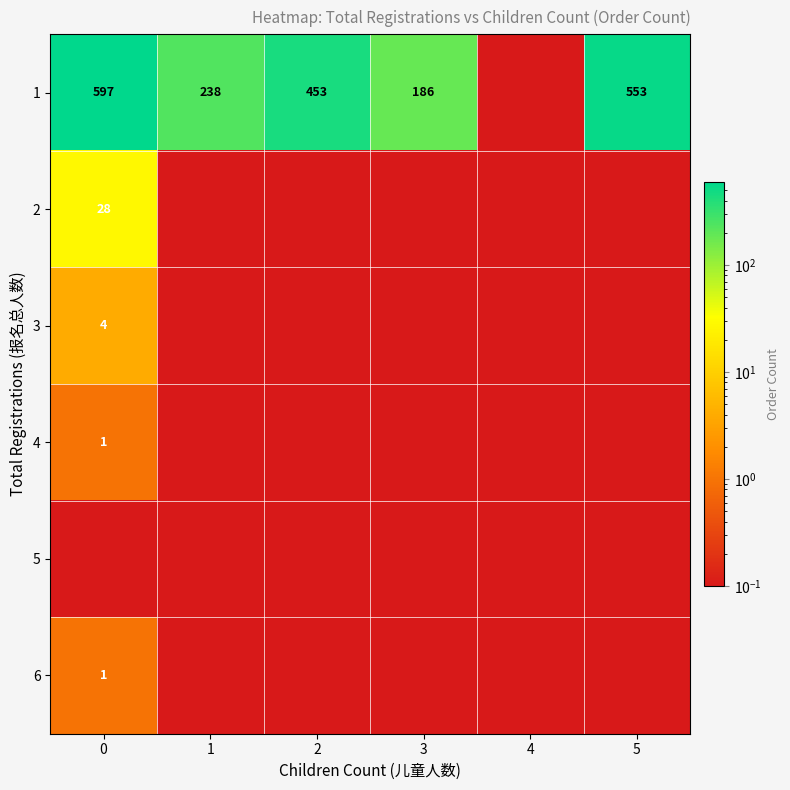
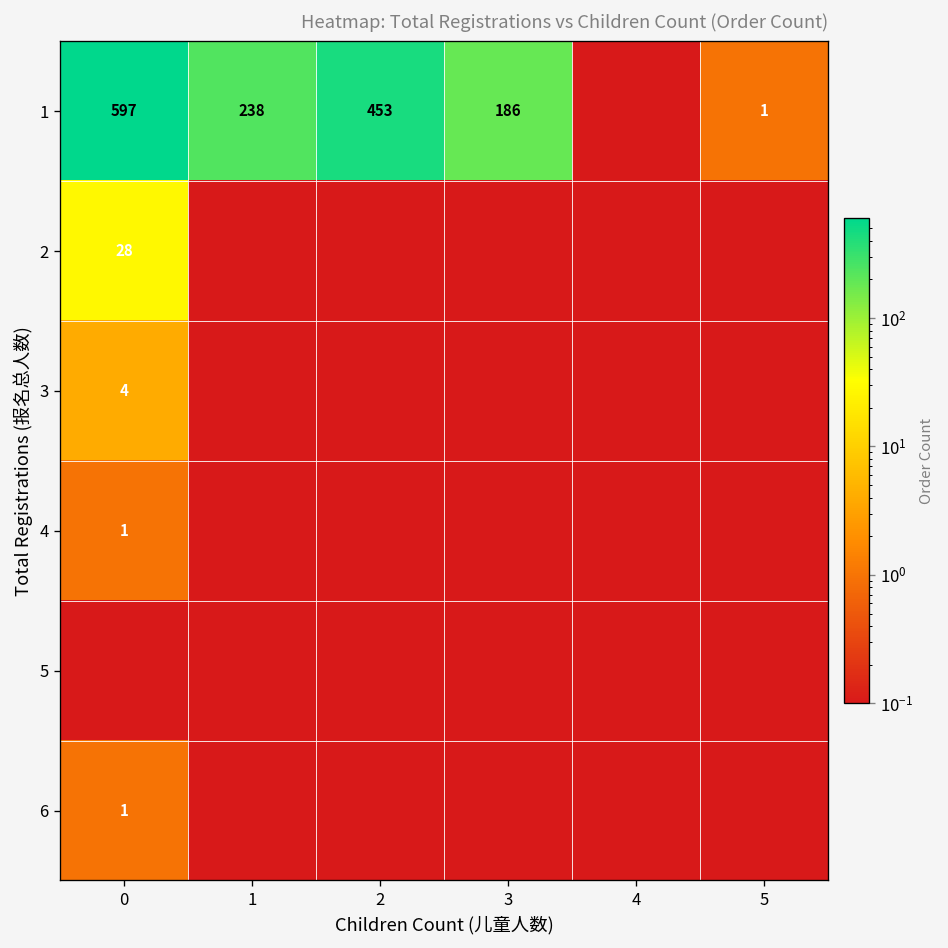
  {
    "1": {
      "0": 597,
      "1": 238,
      "2": 453,
      "3": 186,
-     "5": 553
+     "5": 1
    },
    "2": {
      "0": 28
    },
    "3": {
      "0": 4
    },
    "4": {
      "0": 1
    },
    "6": {
      "0": 1
    }
  }
